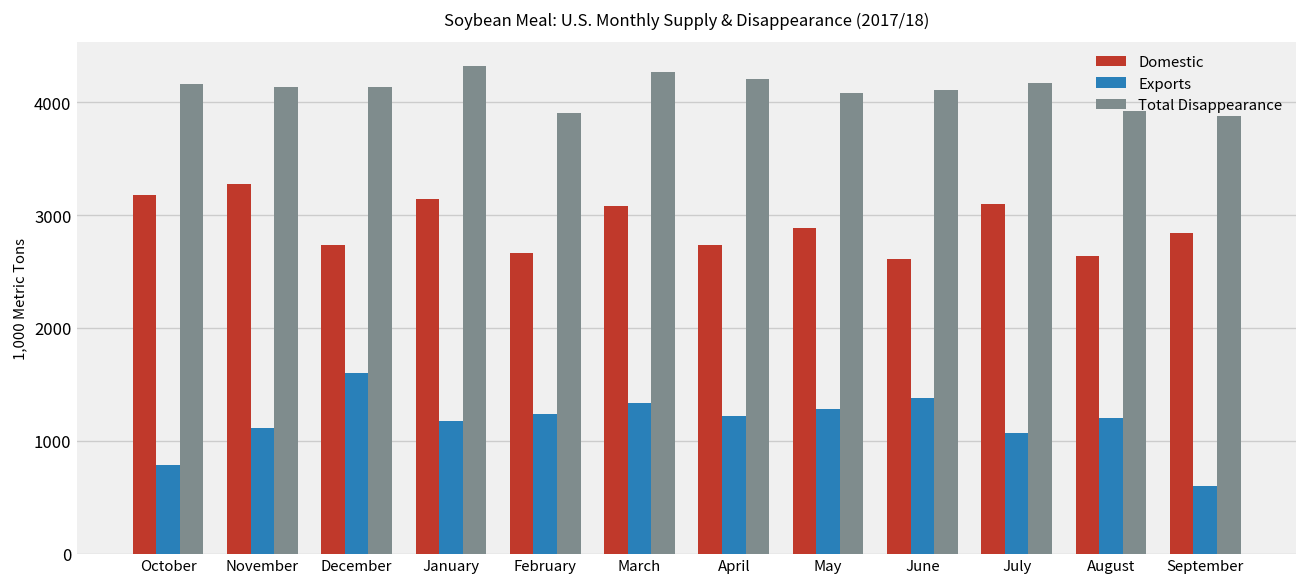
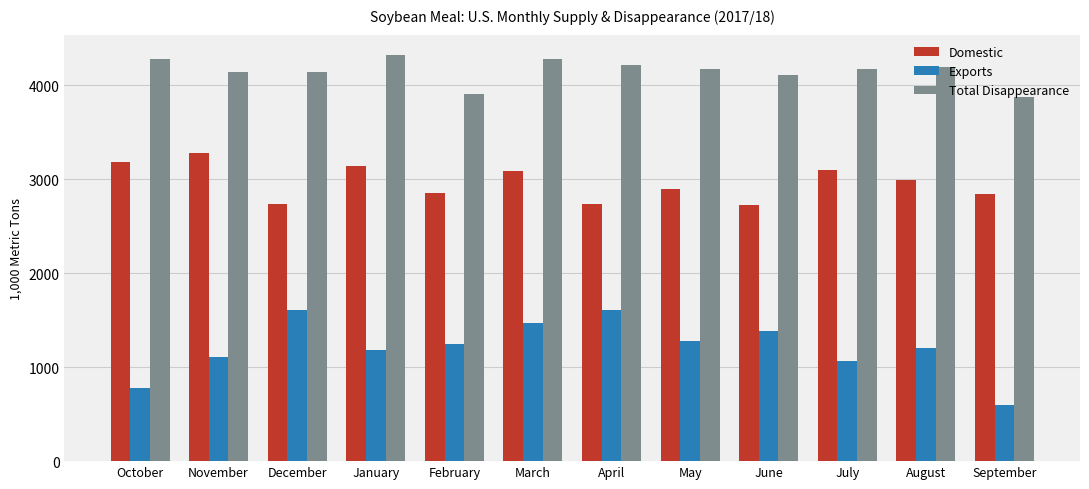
  {
    "Domestic": {
      "October": 3200,
      "November": 3300,
      "December": 2700,
      "January": 3100,
-     "February": 2700,
+     "February": 2800,
      "March": 3100,
      "April": 2700,
      "May": 2900,
-     "June": 2600,
+     "June": 2700,
      "July": 3100,
-     "August": 2600,
+     "August": 3000,
      "September": 2800
    },
    "Exports": {
      "October": 800,
      "November": 1100,
      "December": 1600,
      "January": 1200,
      "February": 1200,
-     "March": 1300,
-     "April": 1200,
+     "March": 1500,
+     "April": 1600,
      "May": 1300,
      "June": 1400,
      "July": 1100,
      "August": 1200,
      "September": 600
    },
    "Total Disappearance": {
-     "October": 4200,
+     "October": 4300,
      "November": 4100,
      "December": 4100,
      "January": 4300,
      "February": 3900,
      "March": 4300,
      "April": 4200,
-     "May": 4100,
+     "May": 4200,
      "June": 4100,
      "July": 4200,
-     "August": 3900,
+     "August": 4200,
      "September": 3900
    }
  }
